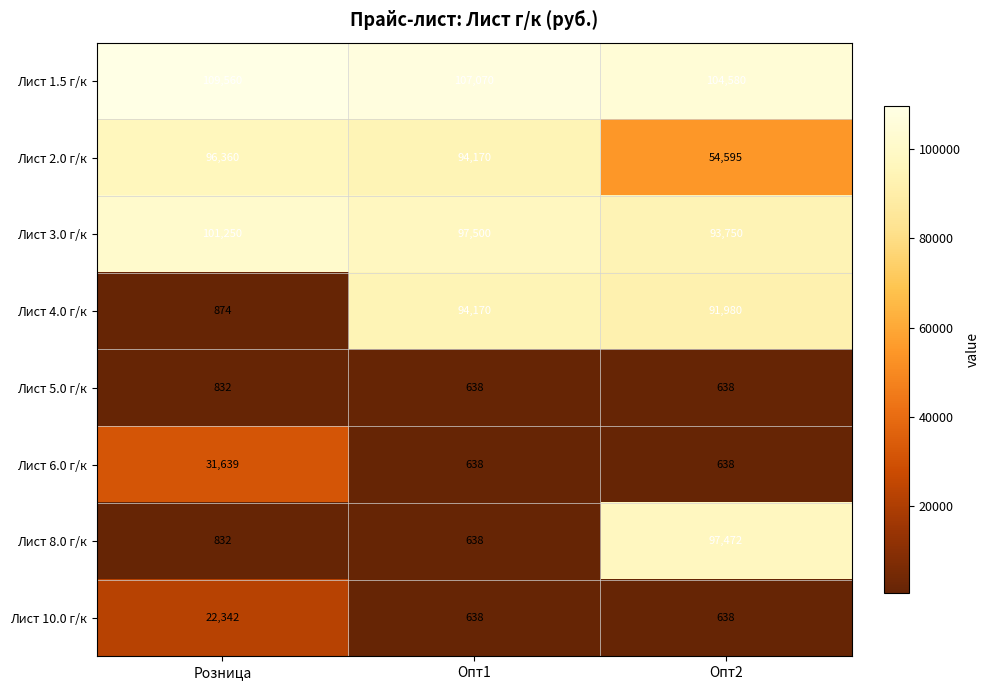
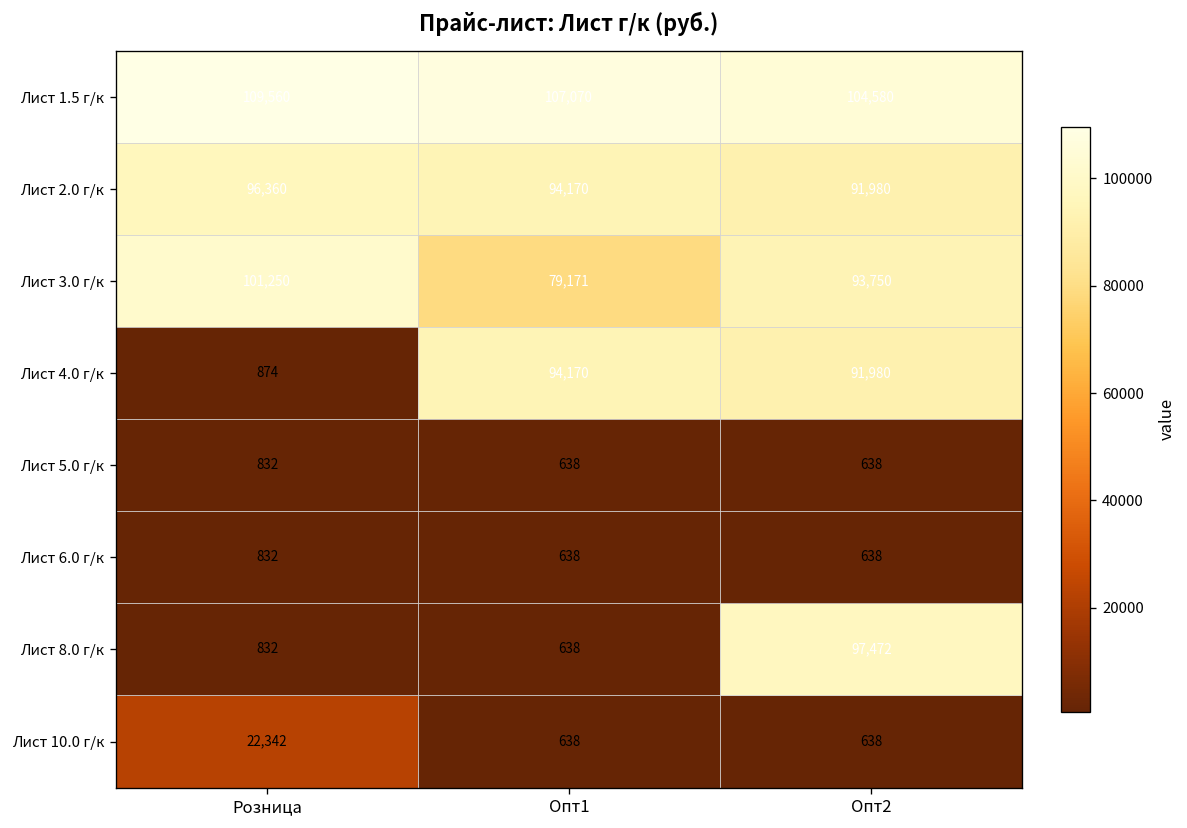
  {
    "Лист 2.0 г/к": {
      "Розница": "96,360",
      "Опт1": "94,170",
-     "Опт2": "54,595"
+     "Опт2": "91,980"
    },
    "Лист 3.0 г/к": {
      "Розница": "101,250",
-     "Опт1": "97,500",
+     "Опт1": "79,171",
      "Опт2": "93,750"
    },
    "Лист 4.0 г/к": {
      "Розница": "874",
      "Опт1": "94,170",
      "Опт2": "91,980"
    },
    "Лист 5.0 г/к": {
      "Розница": "832",
      "Опт1": "638",
      "Опт2": "638"
    },
    "Лист 6.0 г/к": {
-     "Розница": "31,639",
+     "Розница": "832",
      "Опт1": "638",
      "Опт2": "638"
    },
    "Лист 8.0 г/к": {
      "Розница": "832",
      "Опт1": "638",
      "Опт2": "97,472"
    },
    "Лист 10.0 г/к": {
      "Розница": "22,342",
      "Опт1": "638",
      "Опт2": "638"
    }
  }
